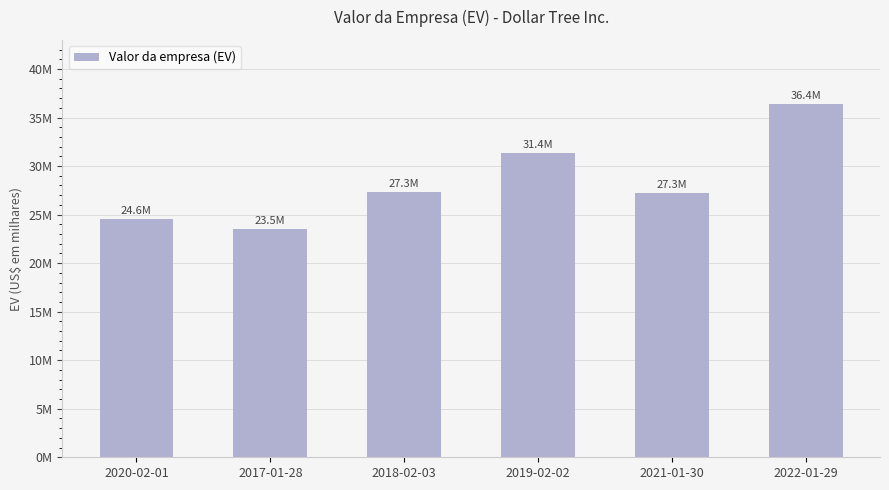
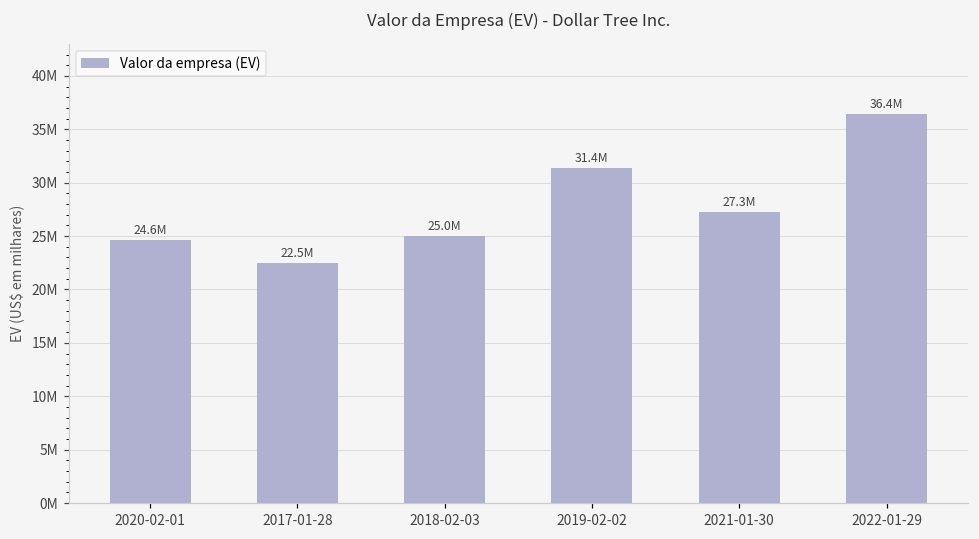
  {
    "2020-02-01": "24.6M",
-   "2017-01-28": "23.5M",
-   "2018-02-03": "27.3M",
+   "2017-01-28": "22.5M",
+   "2018-02-03": "25.0M",
    "2019-02-02": "31.4M",
    "2021-01-30": "27.3M",
    "2022-01-29": "36.4M"
  }
